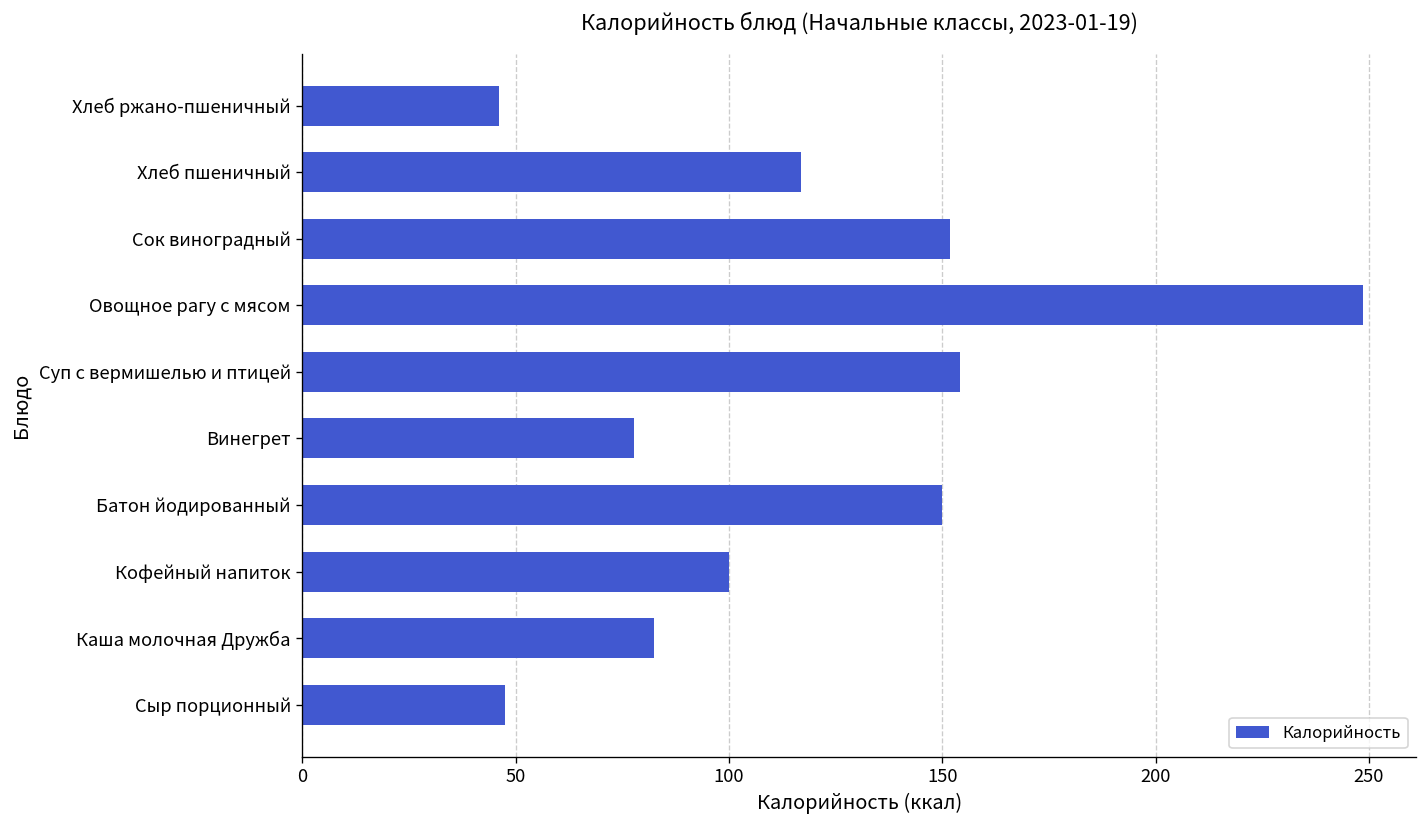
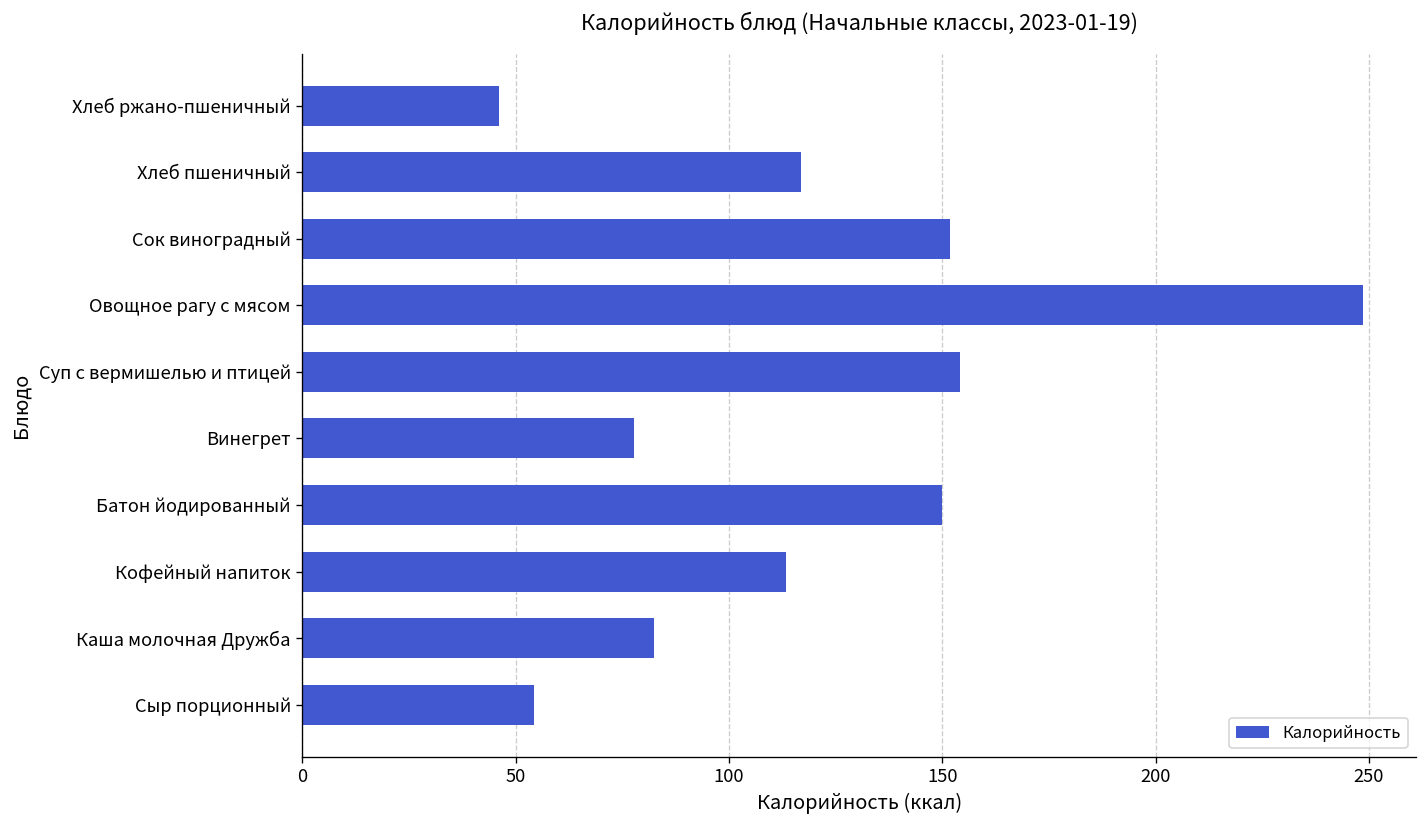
  {
    "Хлеб ржано-пшеничный": 46,
    "Хлеб пшеничный": 117,
    "Сок виноградный": 152,
    "Овощное рагу с мясом": 249,
    "Суп с вермишелью и птицей": 154,
    "Винегрет": 78,
    "Батон йодированный": 150,
-   "Кофейный напиток": 100,
+   "Кофейный напиток": 113,
    "Каша молочная Дружба": 82,
-   "Сыр порционный": 47
+   "Сыр порционный": 54
  }
